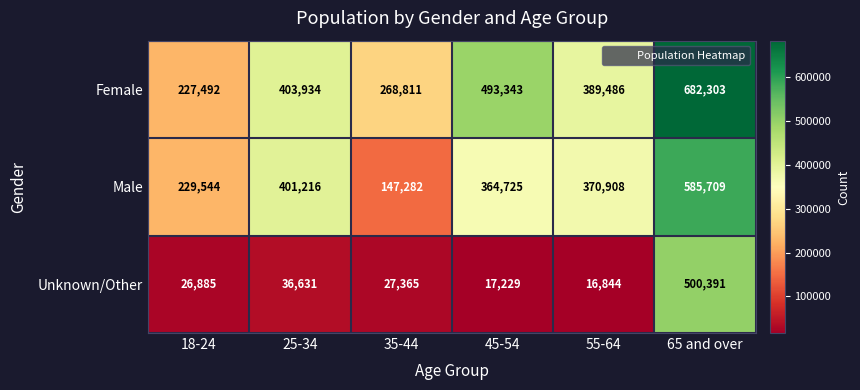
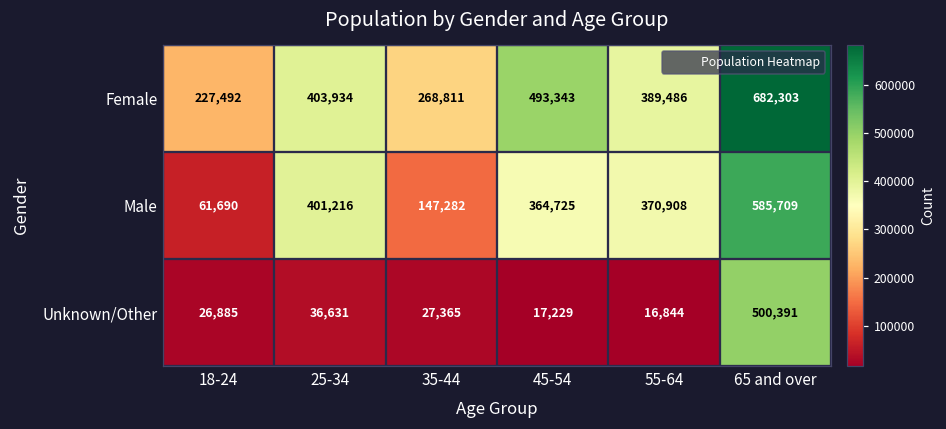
  {
    "Female": {
      "18-24": "227,492",
      "25-34": "403,934",
      "35-44": "268,811",
      "45-54": "493,343",
      "55-64": "389,486",
      "65 and over": "682,303"
    },
    "Male": {
-     "18-24": "229,544",
+     "18-24": "61,690",
      "25-34": "401,216",
      "35-44": "147,282",
      "45-54": "364,725",
      "55-64": "370,908",
      "65 and over": "585,709"
    },
    "Unknown/Other": {
      "18-24": "26,885",
      "25-34": "36,631",
      "35-44": "27,365",
      "45-54": "17,229",
      "55-64": "16,844",
      "65 and over": "500,391"
    }
  }
